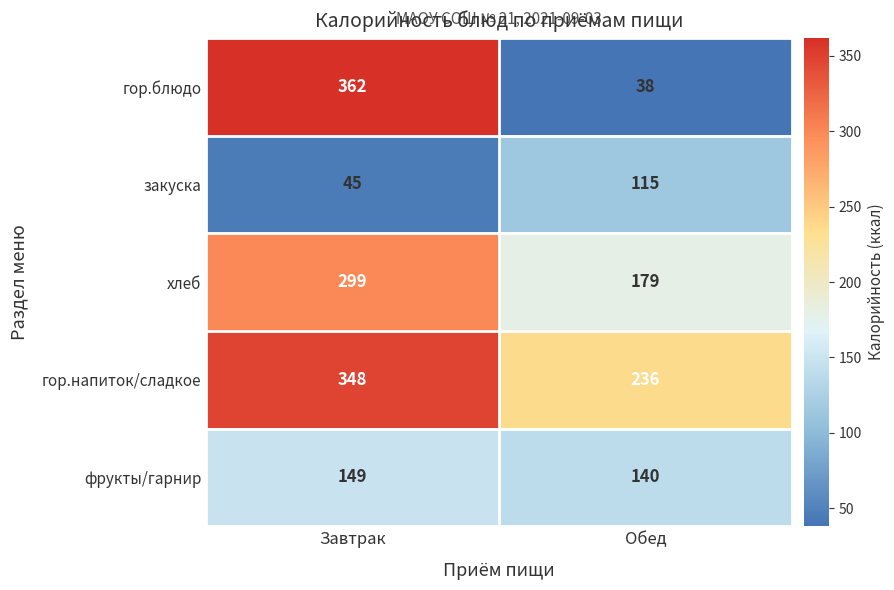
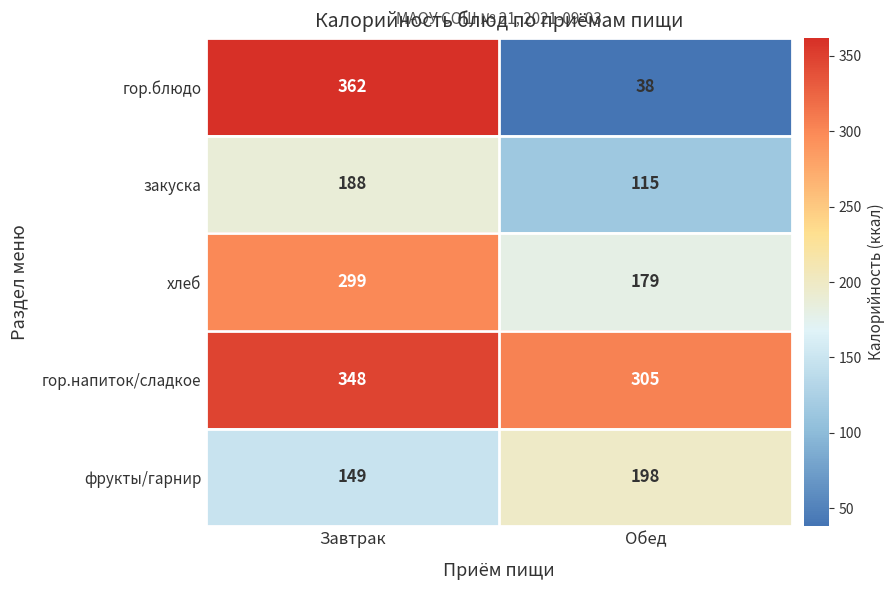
  {
    "гор.блюдо": {
      "Завтрак": 362,
      "Обед": 38
    },
    "закуска": {
-     "Завтрак": 45,
+     "Завтрак": 188,
      "Обед": 115
    },
    "хлеб": {
      "Завтрак": 299,
      "Обед": 179
    },
    "гор.напиток/сладкое": {
      "Завтрак": 348,
-     "Обед": 236
+     "Обед": 305
    },
    "фрукты/гарнир": {
      "Завтрак": 149,
-     "Обед": 140
+     "Обед": 198
    }
  }
